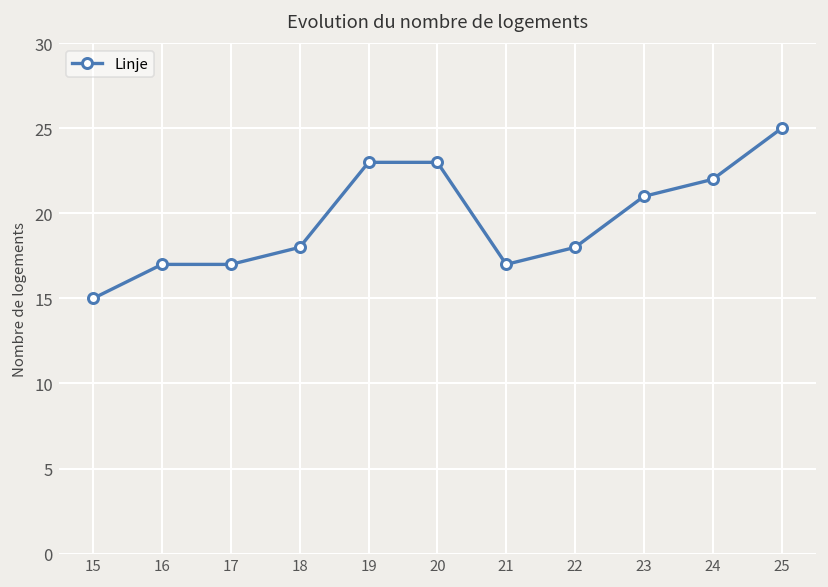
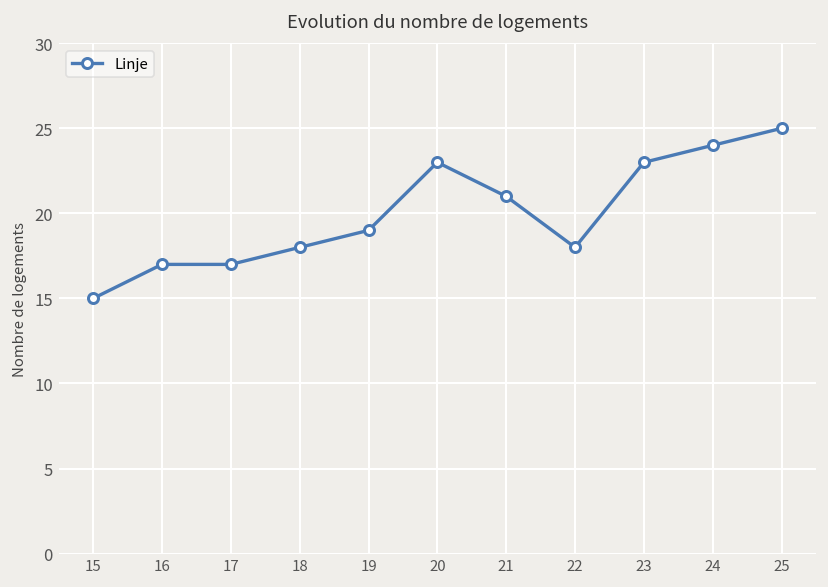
  {
    "15": 15,
    "16": 17,
    "17": 17,
    "18": 18,
-   "19": 23,
+   "19": 19,
    "20": 23,
-   "21": 17,
+   "21": 21,
    "22": 18,
-   "23": 21,
-   "24": 22,
+   "23": 23,
+   "24": 24,
    "25": 25
  }
